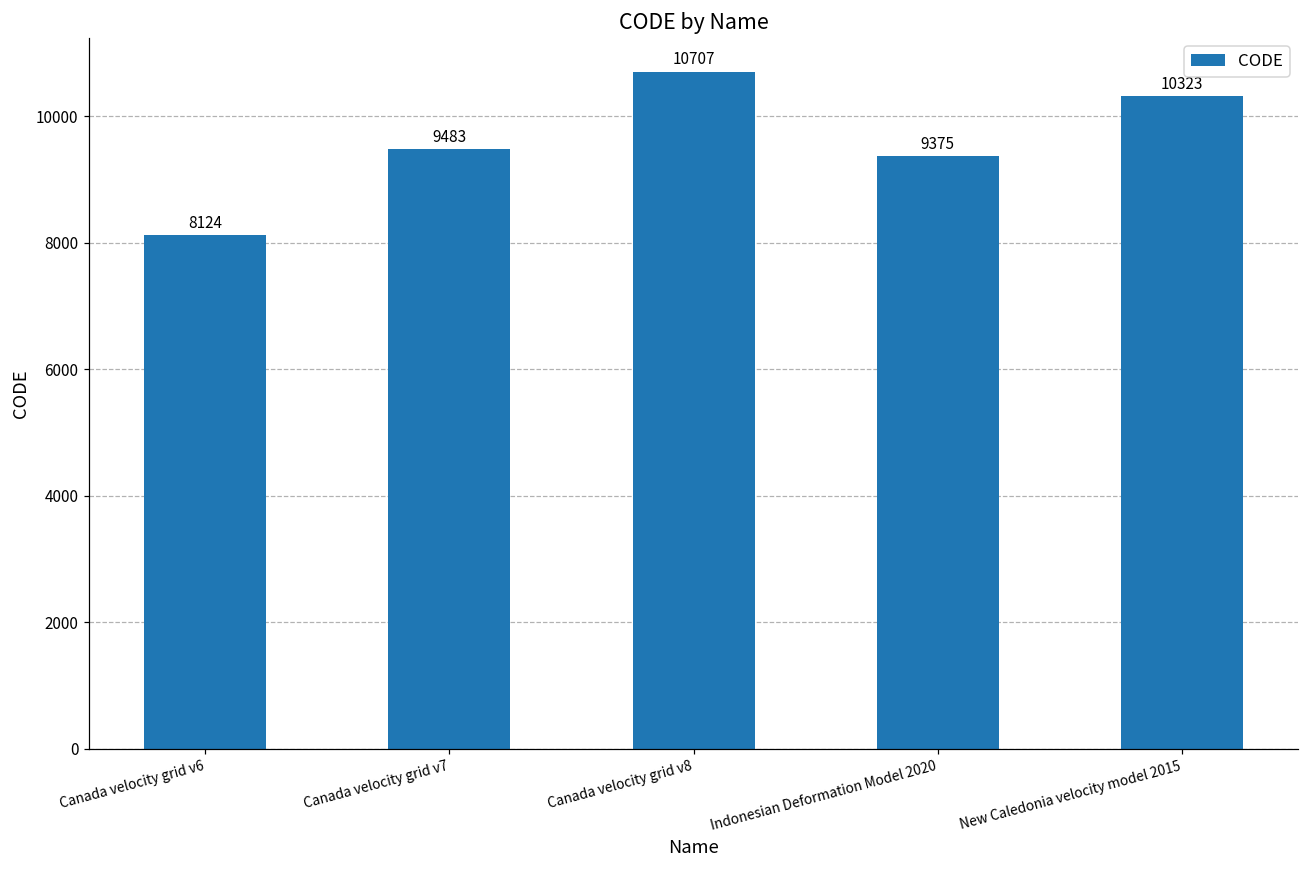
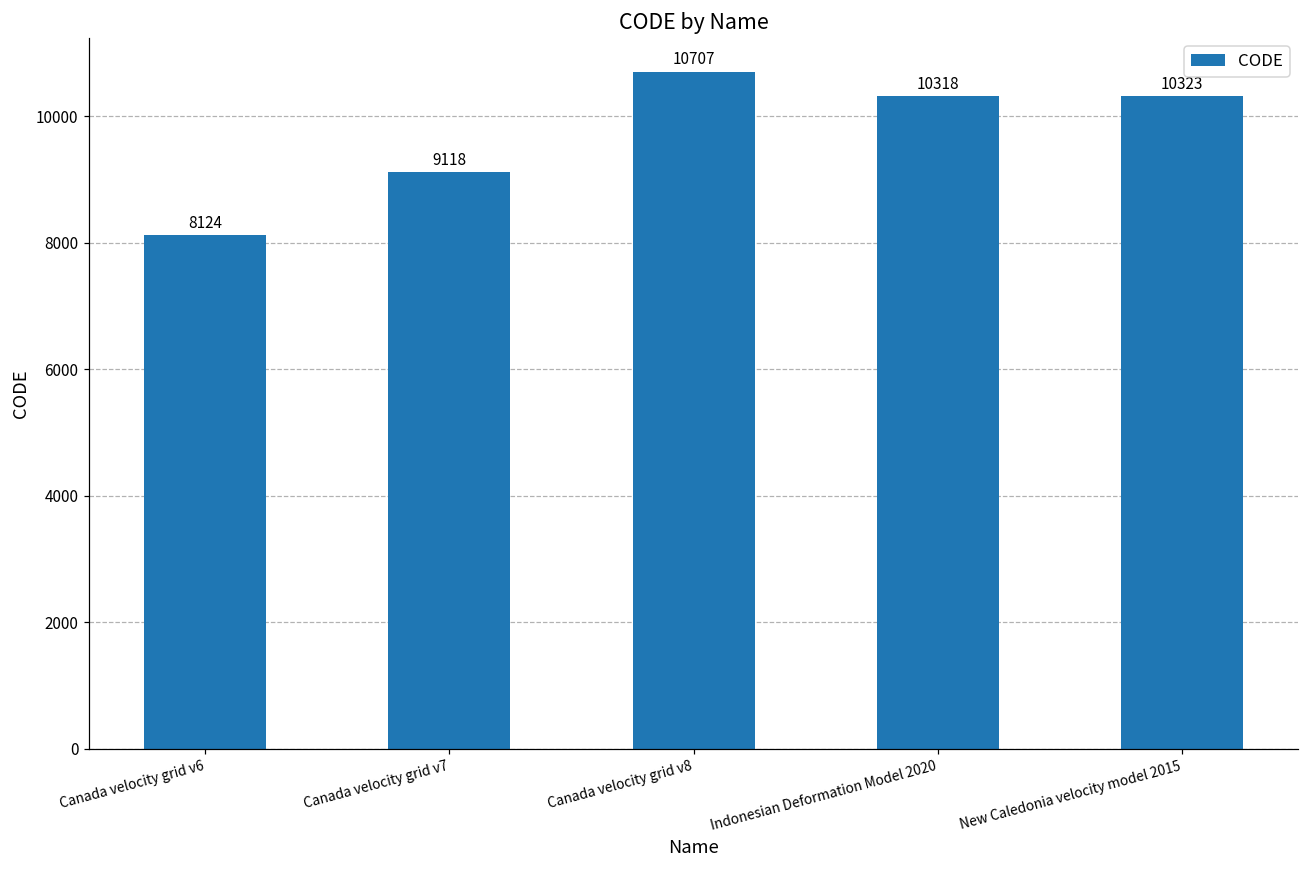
  {
    "Canada velocity grid v6": 8124,
-   "Canada velocity grid v7": 9483,
+   "Canada velocity grid v7": 9118,
    "Canada velocity grid v8": 10707,
-   "Indonesian Deformation Model 2020": 9375
+   "Indonesian Deformation Model 2020": 10318
  }
